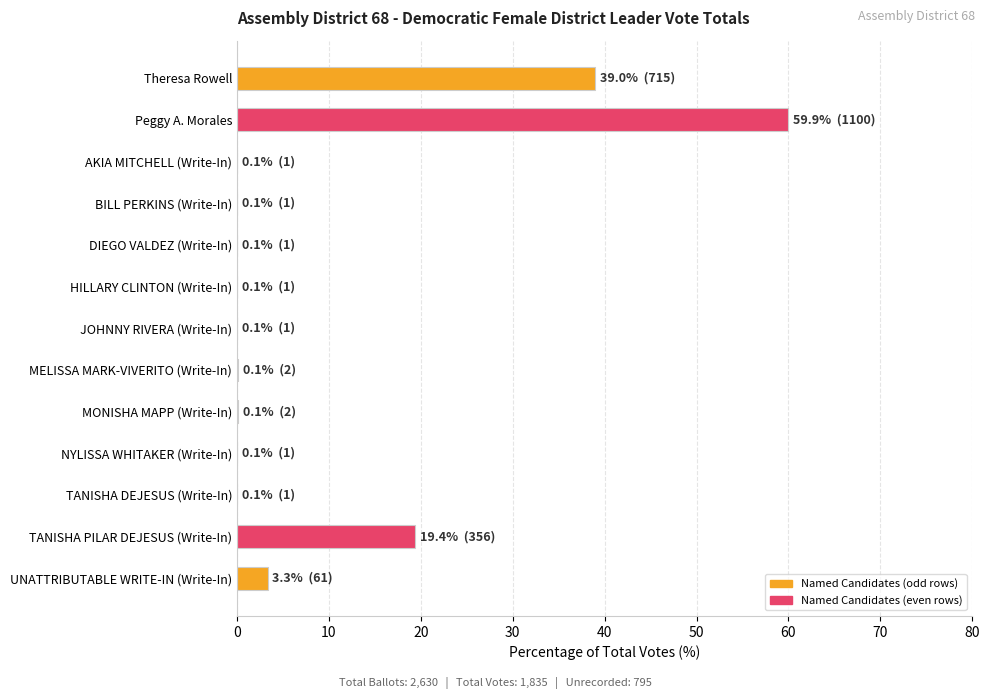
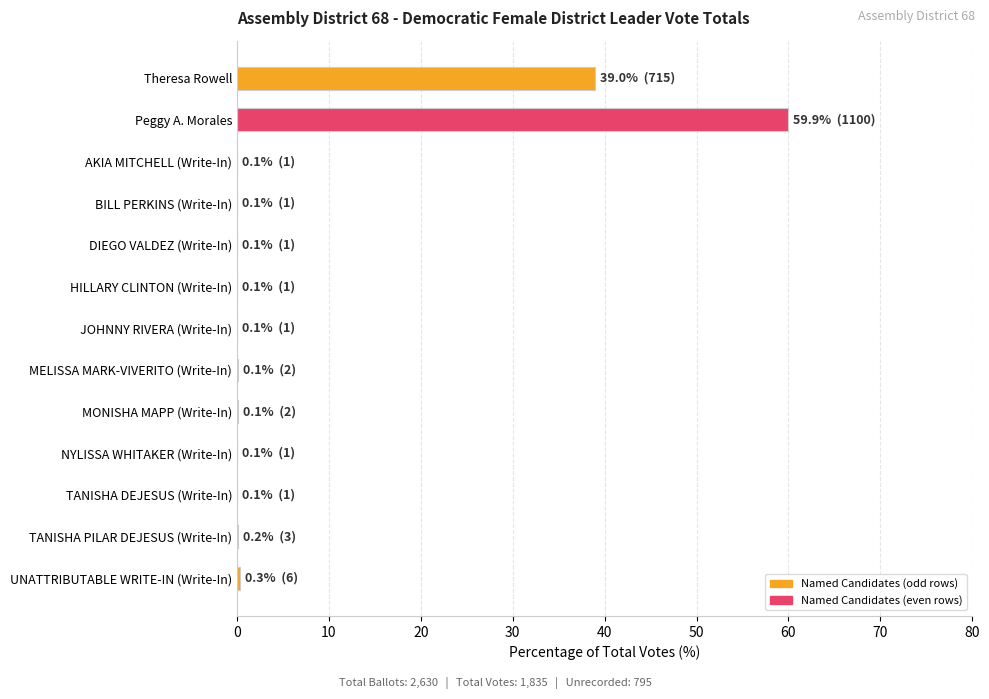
  {
    "Theresa Rowell": "39.0%",
    "Peggy A. Morales": "59.9%",
    "AKIA MITCHELL (Write-In)": "0.1%",
    "BILL PERKINS (Write-In)": "0.1%",
    "DIEGO VALDEZ (Write-In)": "0.1%",
    "HILLARY CLINTON (Write-In)": "0.1%",
    "JOHNNY RIVERA (Write-In)": "0.1%",
    "MELISSA MARK-VIVERITO (Write-In)": "0.1%",
    "MONISHA MAPP (Write-In)": "0.1%",
    "NYLISSA WHITAKER (Write-In)": "0.1%",
    "TANISHA DEJESUS (Write-In)": "0.1%",
-   "TANISHA PILAR DEJESUS (Write-In)": "19.4% (356)",
-   "UNATTRIBUTABLE WRITE-IN (Write-In)": "3.3% (61)"
+   "TANISHA PILAR DEJESUS (Write-In)": "0.2% (3)",
+   "UNATTRIBUTABLE WRITE-IN (Write-In)": "0.3% (6)"
  }
